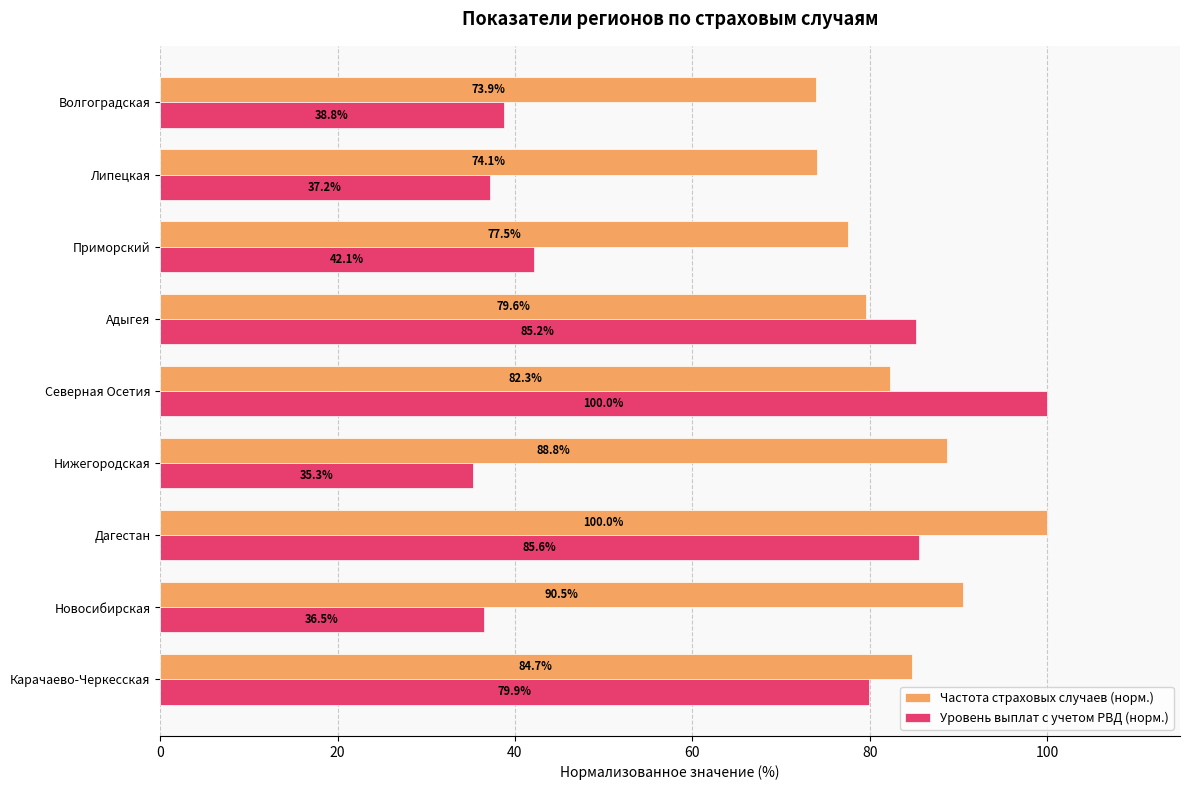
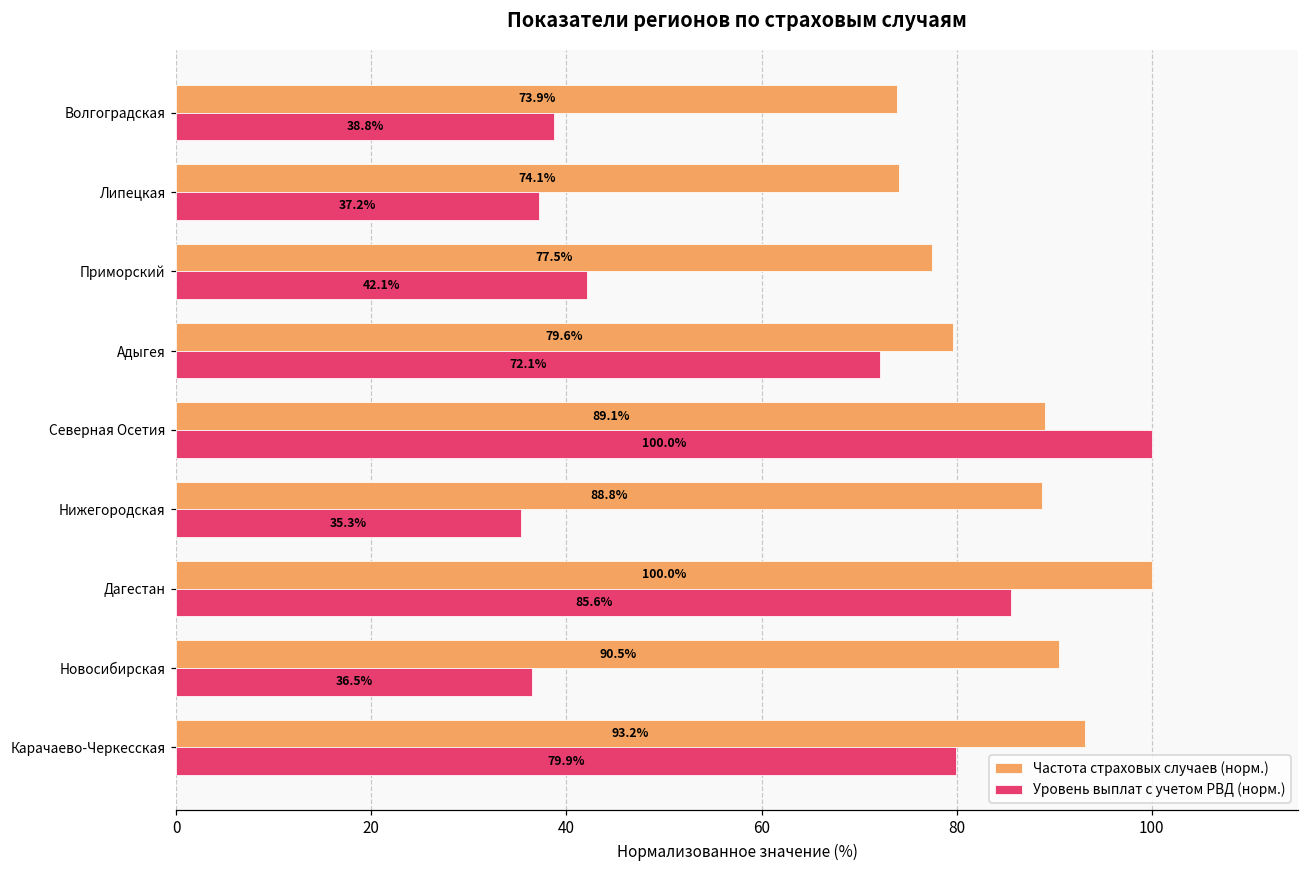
  {
    "Частота страховых случаев (норм.)": {
      "Волгоградская": "73.9%",
      "Липецкая": "74.1%",
      "Приморский": "77.5%",
      "Адыгея": "79.6%",
-     "Северная Осетия": "82.3%",
+     "Северная Осетия": "89.1%",
      "Нижегородская": "88.8%",
      "Дагестан": "100.0%",
      "Новосибирская": "90.5%",
-     "Карачаево-Черкесская": "84.7%"
+     "Карачаево-Черкесская": "93.2%"
    },
    "Уровень выплат с учетом РВД (норм.)": {
      "Волгоградская": "38.8%",
      "Липецкая": "37.2%",
      "Приморский": "42.1%",
-     "Адыгея": "85.2%",
+     "Адыгея": "72.1%",
      "Северная Осетия": "100.0%",
      "Нижегородская": "35.3%",
      "Дагестан": "85.6%",
      "Новосибирская": "36.5%",
      "Карачаево-Черкесская": "79.9%"
    }
  }
